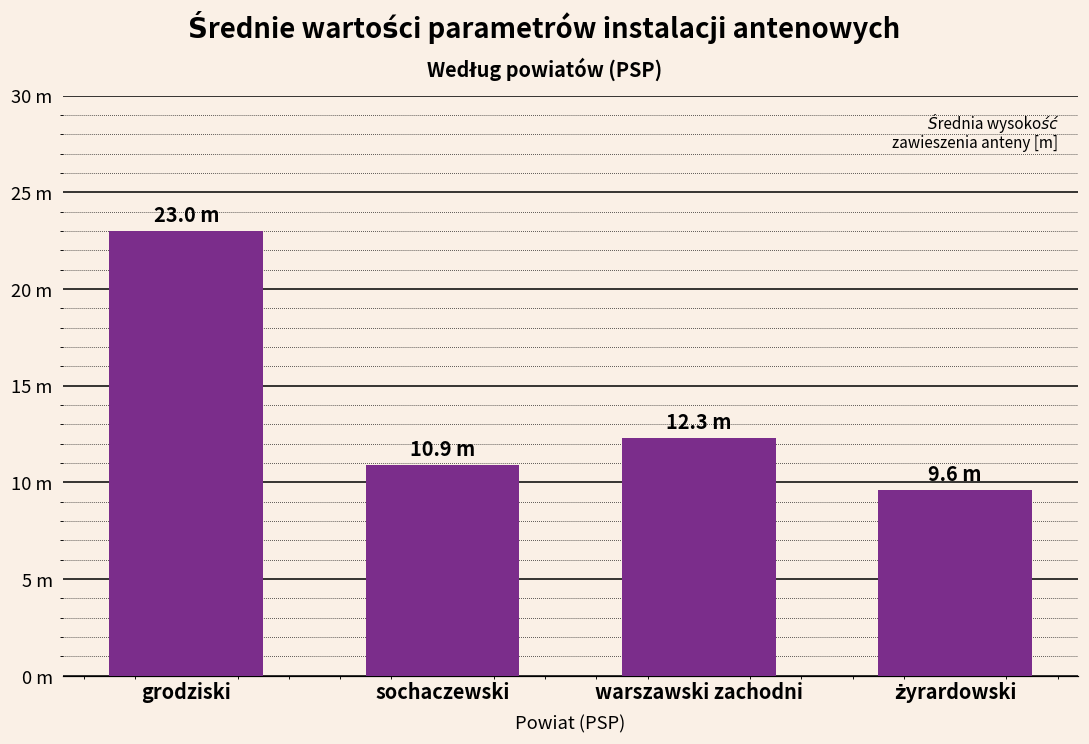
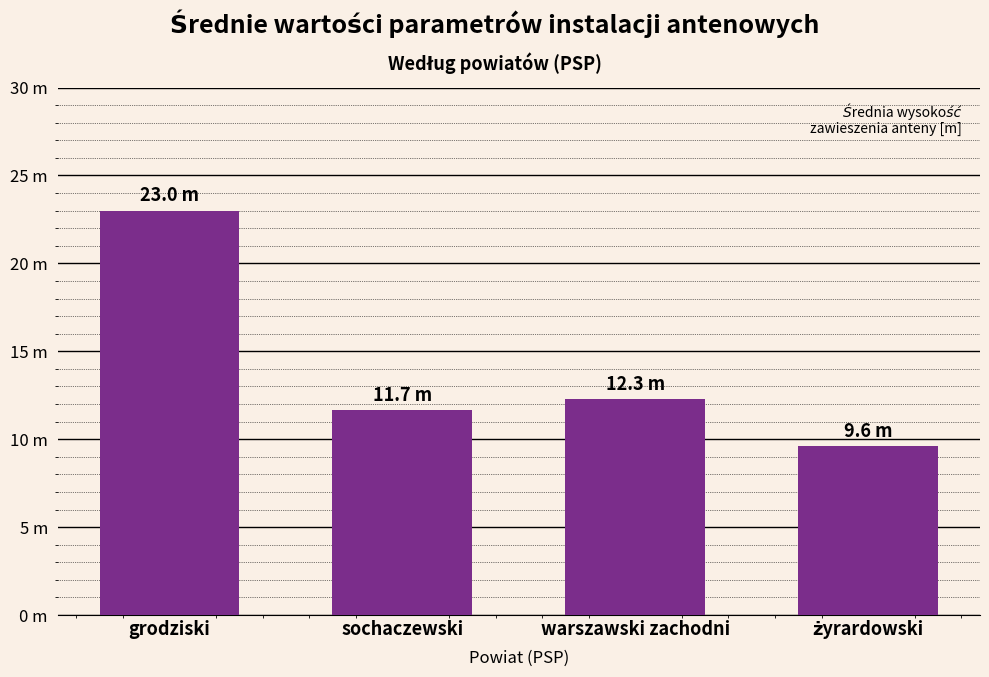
  {
    "grodziski": 23.0,
-   "sochaczewski": 10.9,
+   "sochaczewski": 11.7,
    "warszawski zachodni": 12.3,
    "żyrardowski": 9.6
  }
